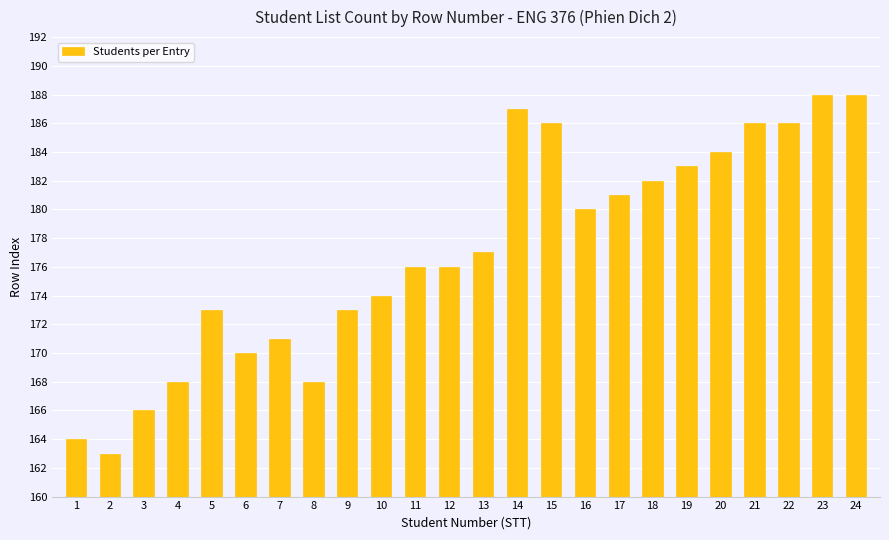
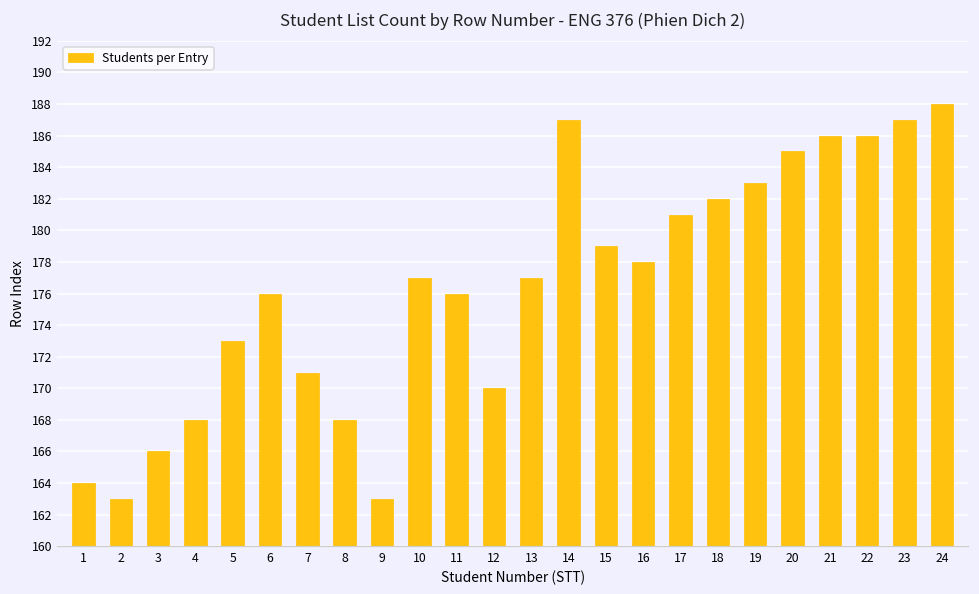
  {
    "1": 164,
    "2": 163,
    "3": 166,
    "4": 168,
    "5": 173,
-   "6": 170,
+   "6": 176,
    "7": 171,
    "8": 168,
-   "9": 173,
-   "10": 174,
+   "9": 163,
+   "10": 177,
    "11": 176,
-   "12": 176,
+   "12": 170,
    "13": 177,
    "14": 187,
-   "15": 186,
-   "16": 180,
+   "15": 179,
+   "16": 178,
    "17": 181,
    "18": 182,
    "19": 183,
-   "20": 184,
+   "20": 185,
    "21": 186,
    "22": 186,
-   "23": 188,
+   "23": 187,
    "24": 188
  }
